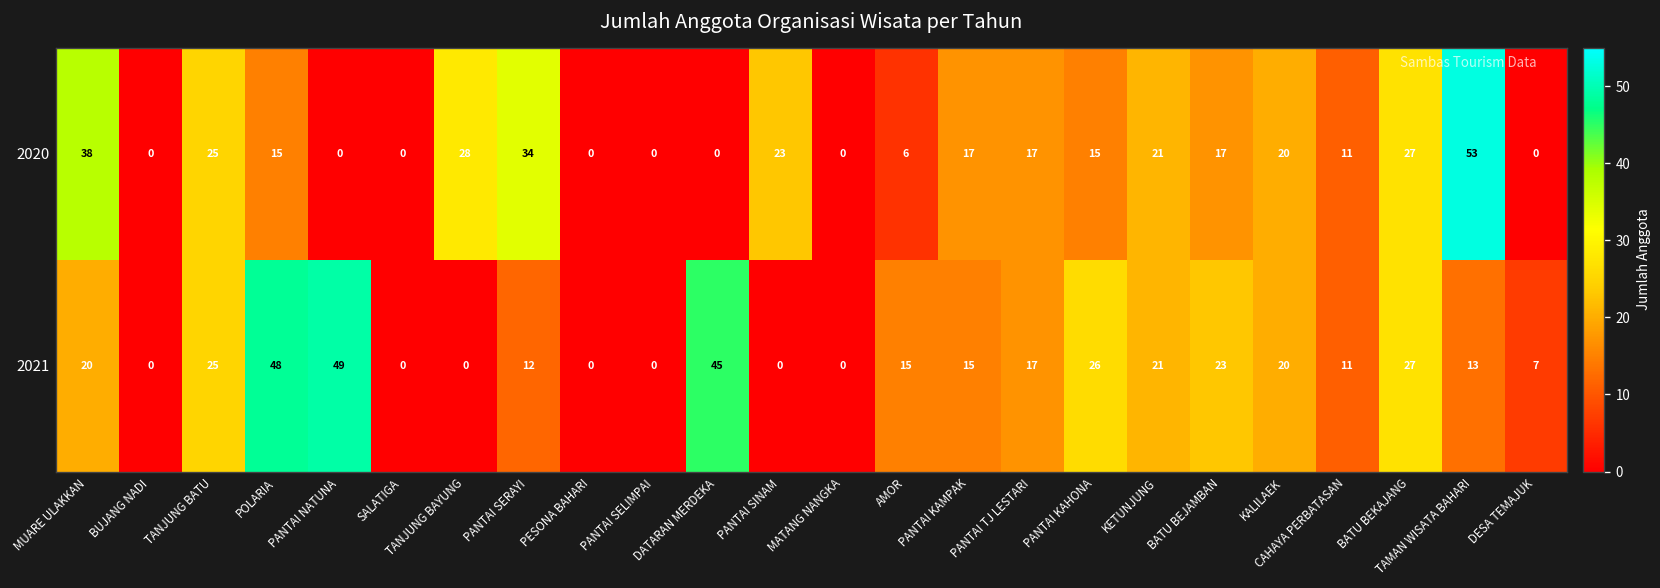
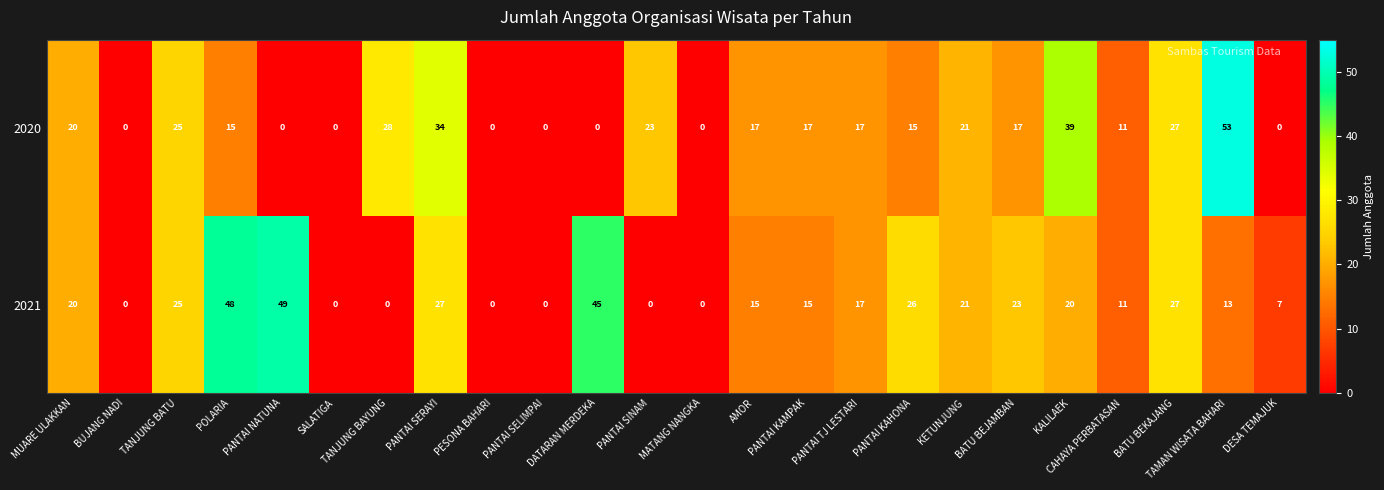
  {
    "2020": {
-     "MUARE ULAKKAN": 38,
+     "MUARE ULAKKAN": 20,
      "BUJANG NADI": 0,
      "TANJUNG BATU": 25,
      "POLARIA": 15,
      "PANTAI NATUNA": 0,
      "SALATIGA": 0,
      "TANJUNG BAYUNG": 28,
      "PANTAI SERAYI": 34,
      "PESONA BAHARI": 0,
      "PANTAI SELIMPAI": 0,
      "DATARAN MERDEKA": 0,
      "PANTAI SINAM": 23,
      "MATANG NANGKA": 0,
-     "AMOR": 6,
+     "AMOR": 17,
      "PANTAI KAMPAK": 17,
      "PANTAI TJ LESTARI": 17,
      "PANTAI KAHONA": 15,
      "KETUNJUNG": 21,
      "BATU BEJAMBAN": 17,
-     "KALILAEK": 20,
+     "KALILAEK": 39,
      "CAHAYA PERBATASAN": 11,
      "BATU BEKAJANG": 27,
      "DESA TEMAJUK": 0
    },
    "2021": {
      "MUARE ULAKKAN": 20,
      "BUJANG NADI": 0,
      "TANJUNG BATU": 25,
      "POLARIA": 48,
      "PANTAI NATUNA": 49,
      "SALATIGA": 0,
      "TANJUNG BAYUNG": 0,
-     "PANTAI SERAYI": 12,
+     "PANTAI SERAYI": 27,
      "PESONA BAHARI": 0,
      "PANTAI SELIMPAI": 0,
      "DATARAN MERDEKA": 45,
      "PANTAI SINAM": 0,
      "MATANG NANGKA": 0,
      "AMOR": 15,
      "PANTAI KAMPAK": 15,
      "PANTAI TJ LESTARI": 17,
      "PANTAI KAHONA": 26,
      "KETUNJUNG": 21,
      "BATU BEJAMBAN": 23,
      "KALILAEK": 20,
      "CAHAYA PERBATASAN": 11,
      "BATU BEKAJANG": 27,
      "TAMAN WISATA BAHARI": 13,
      "DESA TEMAJUK": 7
    }
  }
